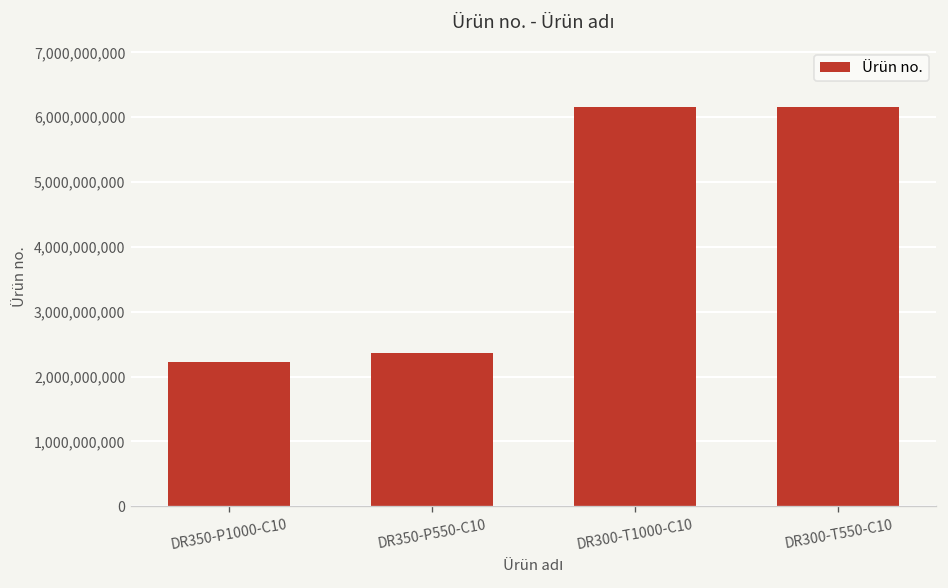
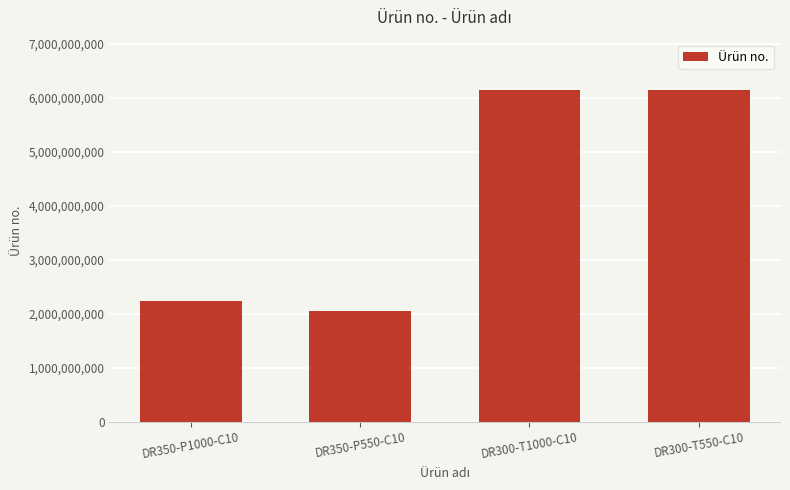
  {
    "DR350-P1000-C10": "2,200,000,000",
-   "DR350-P550-C10": "2,400,000,000",
+   "DR350-P550-C10": "2,100,000,000",
    "DR300-T1000-C10": "6,200,000,000",
    "DR300-T550-C10": "6,200,000,000"
  }
